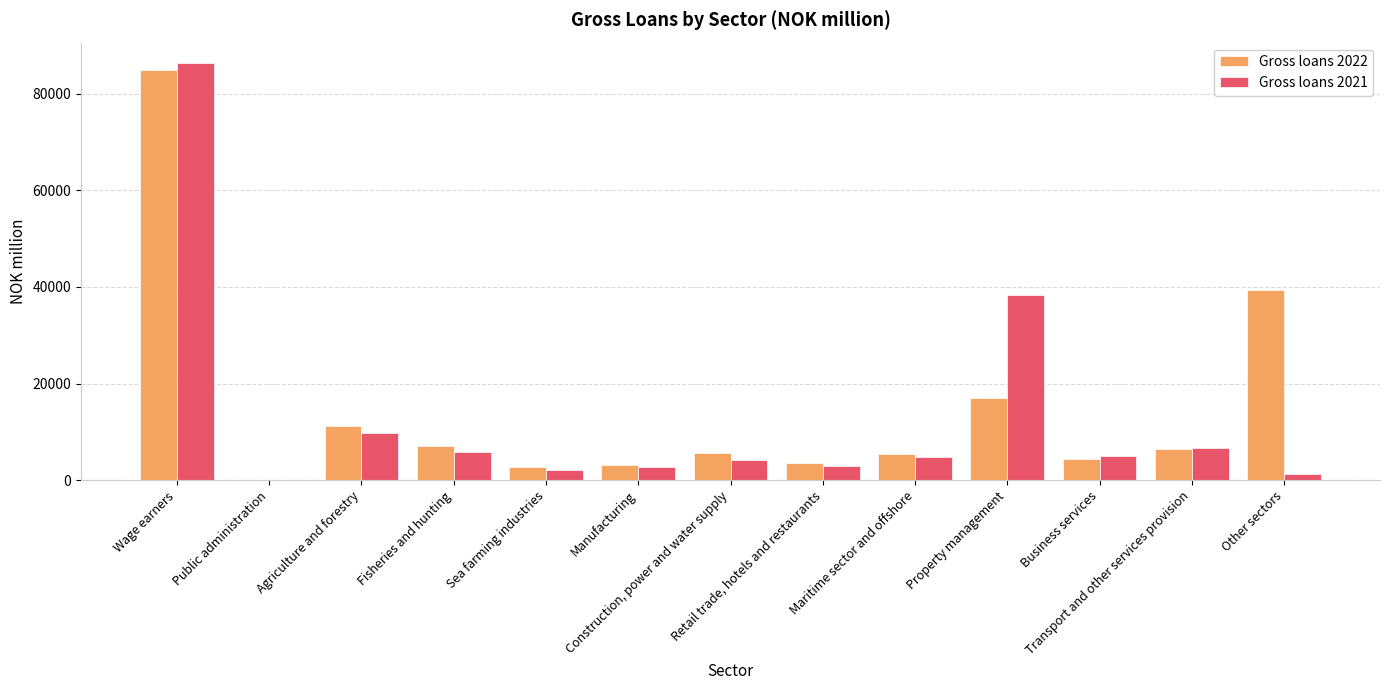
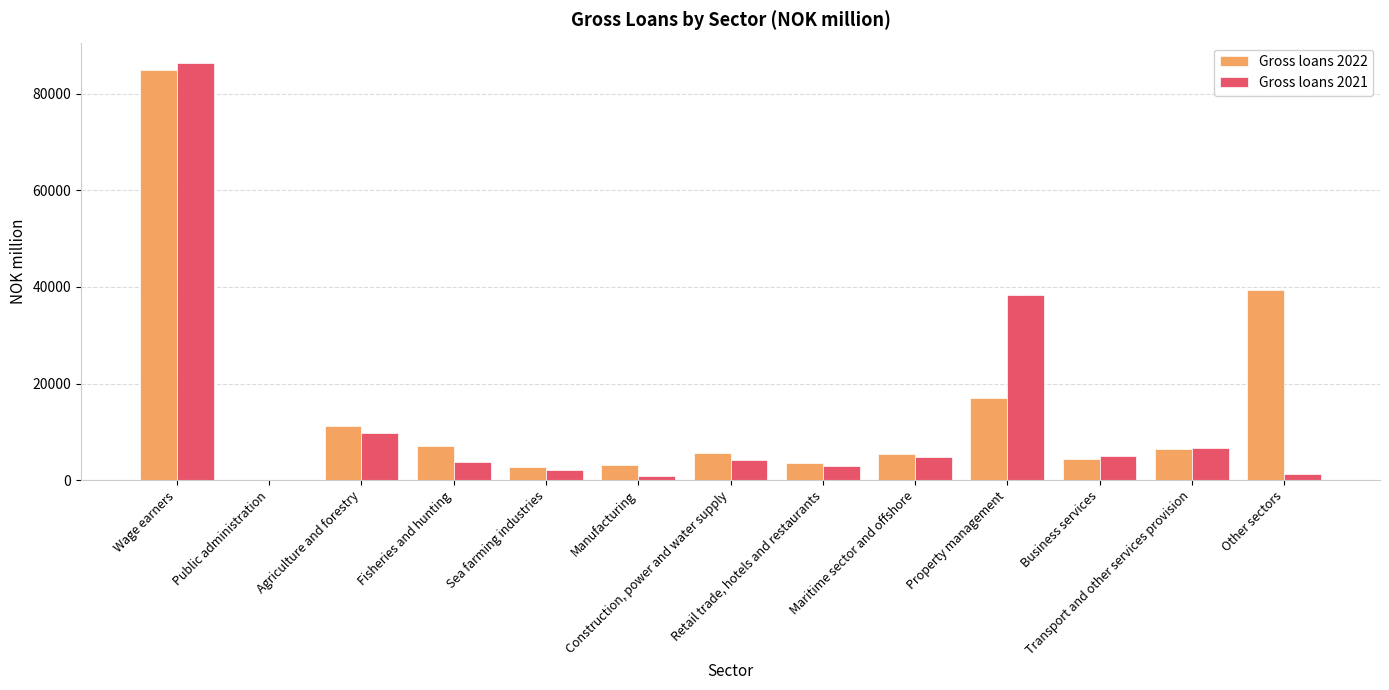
  {
    "Gross loans 2022": {
      "Wage earners": 85000,
      "Agriculture and forestry": 11000,
      "Fisheries and hunting": 7000,
      "Sea farming industries": 3000,
      "Manufacturing": 3000,
      "Construction, power and water supply": 6000,
      "Retail trade, hotels and restaurants": 4000,
      "Maritime sector and offshore": 5000,
      "Property management": 17000,
      "Business services": 4000,
      "Transport and other services provision": 6000,
      "Other sectors": 39000
    },
    "Gross loans 2021": {
      "Wage earners": 86000,
      "Agriculture and forestry": 10000,
-     "Fisheries and hunting": 6000,
+     "Fisheries and hunting": 4000,
      "Sea farming industries": 2000,
-     "Manufacturing": 3000,
+     "Manufacturing": 1000,
      "Construction, power and water supply": 4000,
      "Retail trade, hotels and restaurants": 3000,
      "Maritime sector and offshore": 5000,
      "Property management": 38000,
      "Business services": 5000,
      "Transport and other services provision": 7000,
      "Other sectors": 1000
    }
  }
